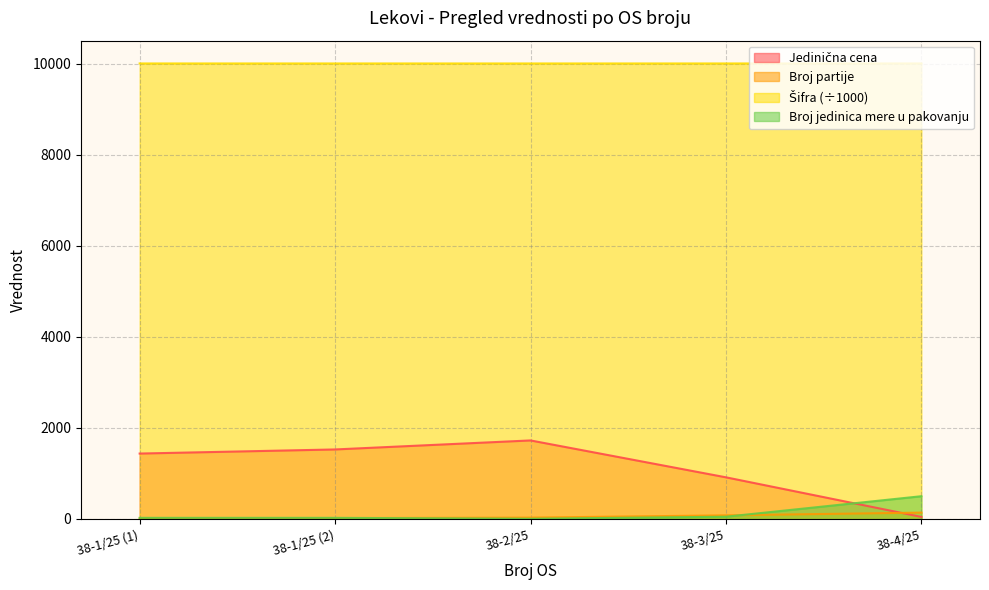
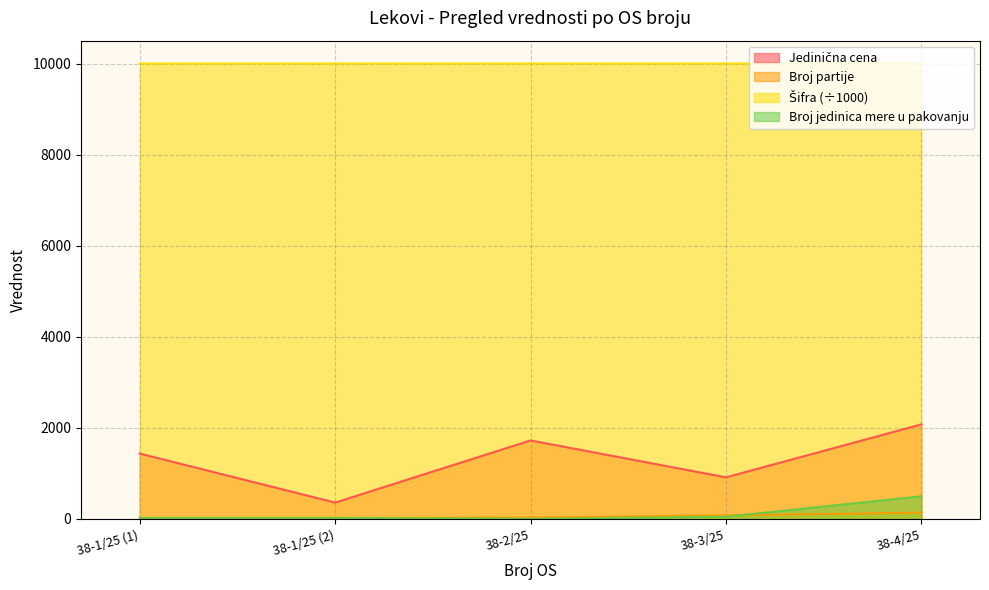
  {
    "Jedinična cena": {
      "38-1/25 (1)": 1400,
-     "38-1/25 (2)": 1500,
+     "38-1/25 (2)": 400,
      "38-2/25": 1700,
      "38-3/25": 900,
-     "38-4/25": 0
+     "38-4/25": 2100
    },
    "Broj jedinica mere u pakovanju": {
      "38-4/25": 500
    }
  }
